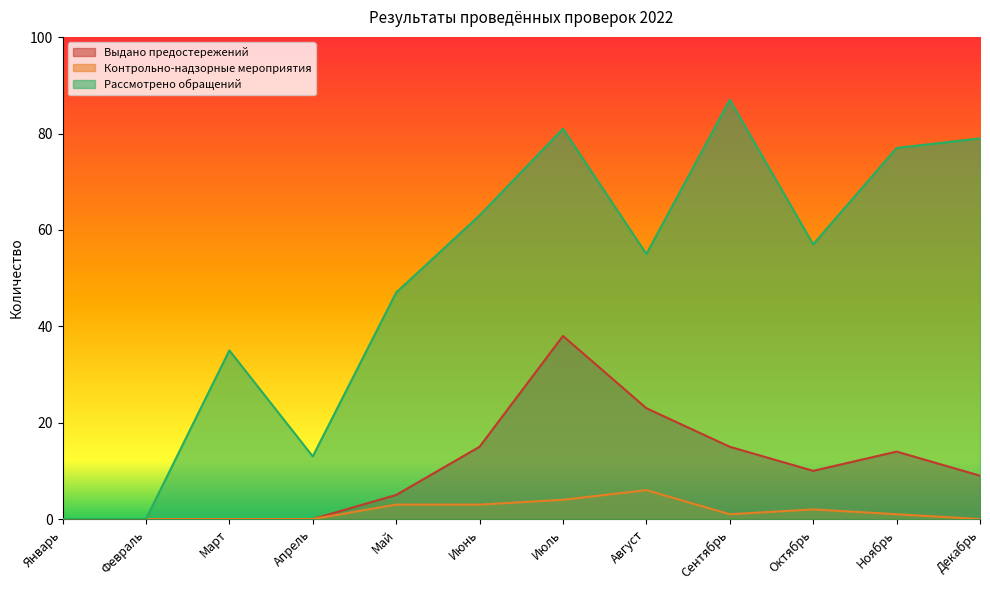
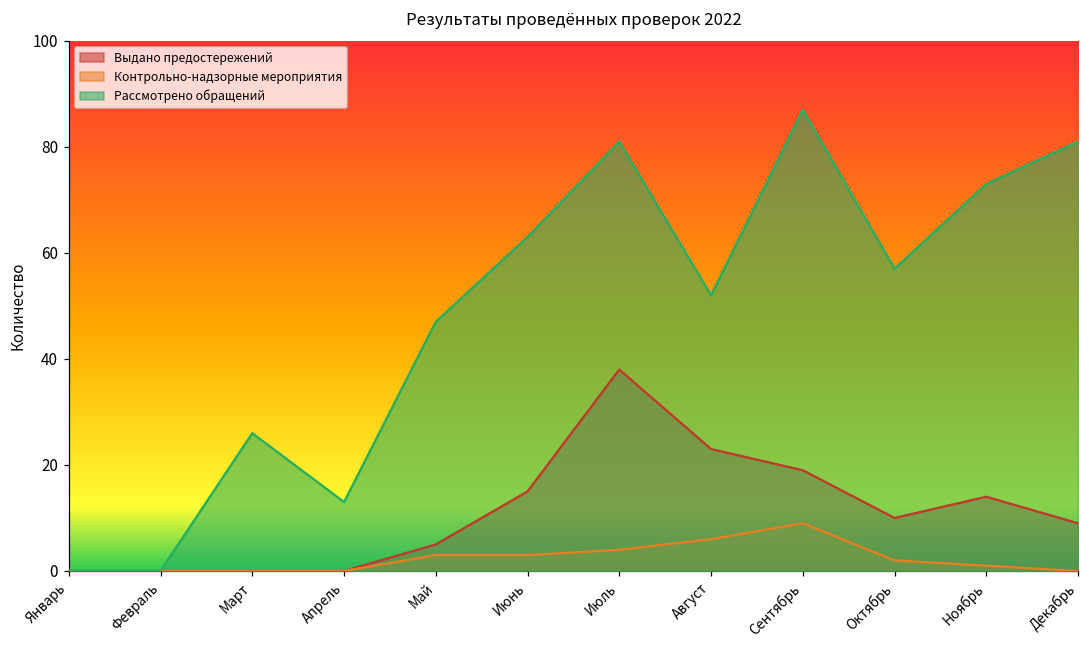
  {
    "Выдано предостережений": {
      "Май": 5,
      "Июнь": 15,
      "Июль": 38,
      "Август": 23,
-     "Сентябрь": 15,
+     "Сентябрь": 19,
      "Октябрь": 10,
      "Ноябрь": 14,
      "Декабрь": 9
    },
    "Контрольно-надзорные мероприятия": {
      "Май": 3,
      "Июнь": 3,
      "Июль": 4,
      "Август": 6,
-     "Сентябрь": 1,
+     "Сентябрь": 9,
      "Октябрь": 2,
      "Ноябрь": 1,
      "Декабрь": 0
    },
    "Рассмотрено обращений": {
-     "Март": 35,
+     "Март": 26,
      "Апрель": 13,
      "Май": 47,
      "Июнь": 63,
      "Июль": 81,
-     "Август": 55,
+     "Август": 52,
      "Сентябрь": 87,
      "Октябрь": 57,
-     "Ноябрь": 77,
-     "Декабрь": 79
+     "Ноябрь": 73,
+     "Декабрь": 81
    }
  }
